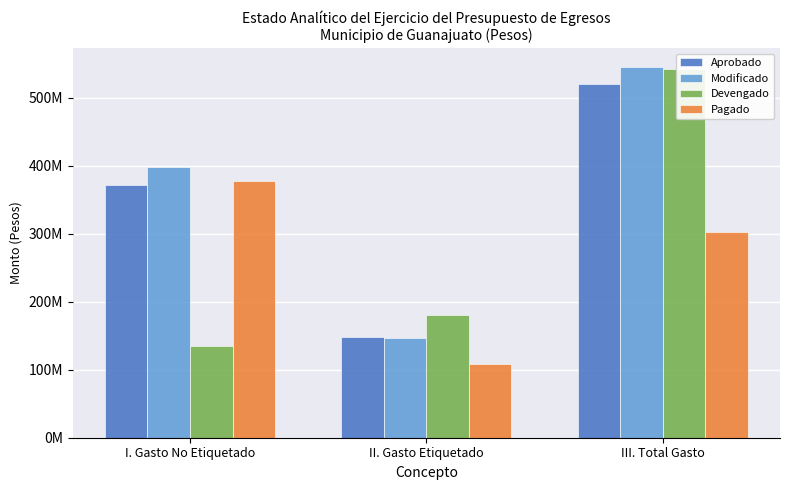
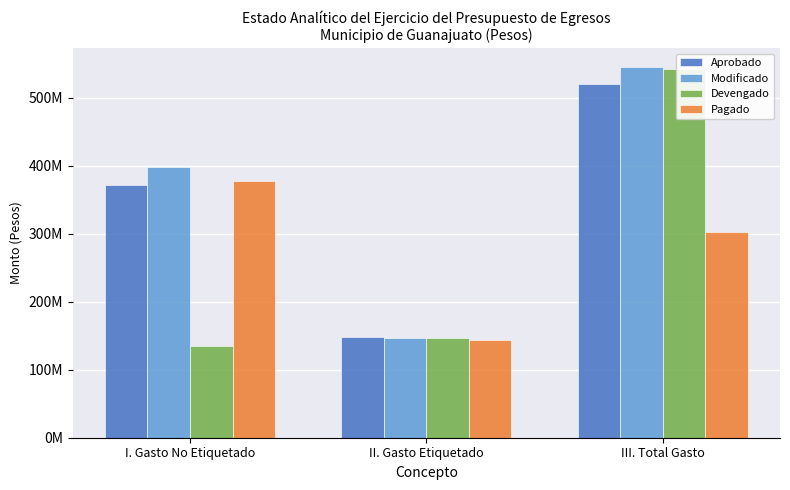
  {
    "Devengado": {
      "I. Gasto No Etiquetado": 140000000,
-     "II. Gasto Etiquetado": 180000000
+     "II. Gasto Etiquetado": 150000000
    },
    "Pagado": {
      "I. Gasto No Etiquetado": 380000000,
-     "II. Gasto Etiquetado": 110000000,
+     "II. Gasto Etiquetado": 140000000,
      "III. Total Gasto": 300000000
    }
  }
